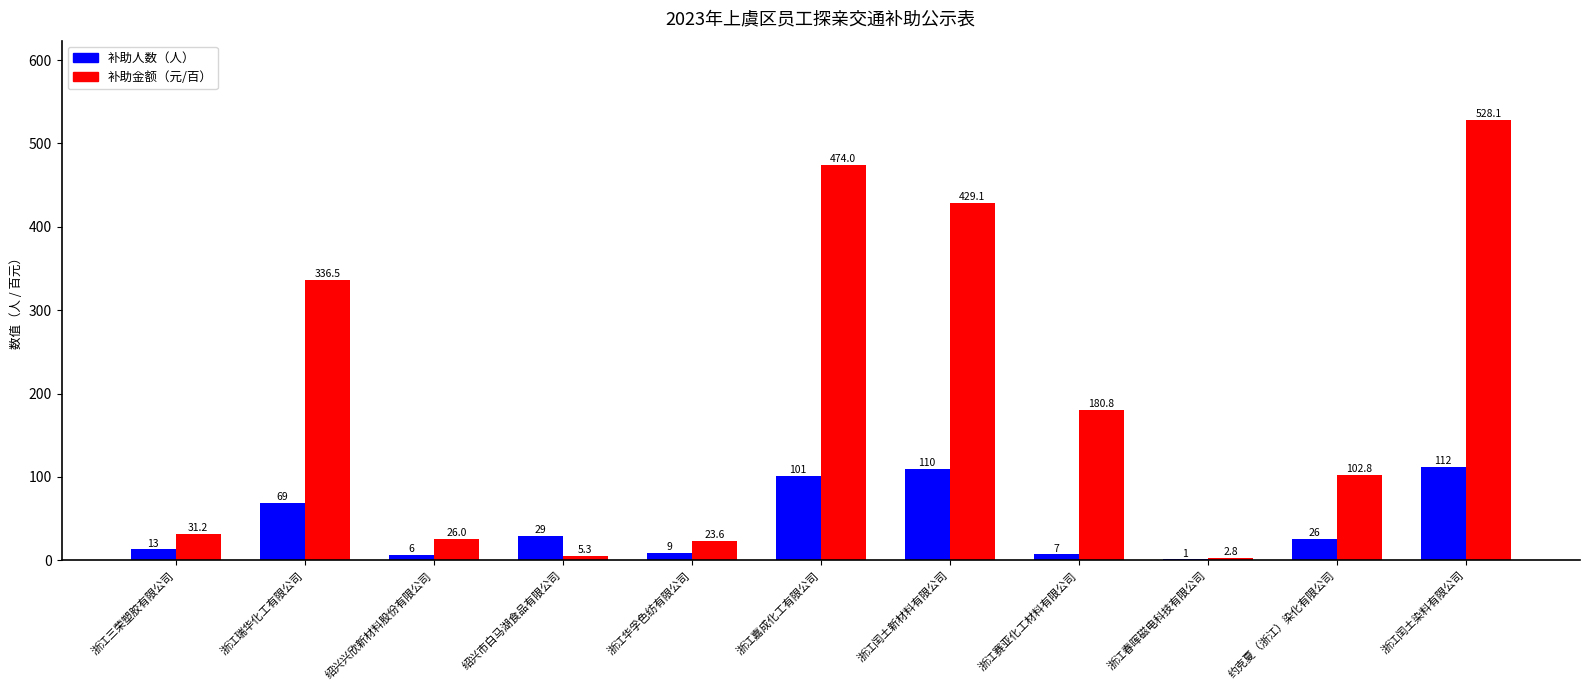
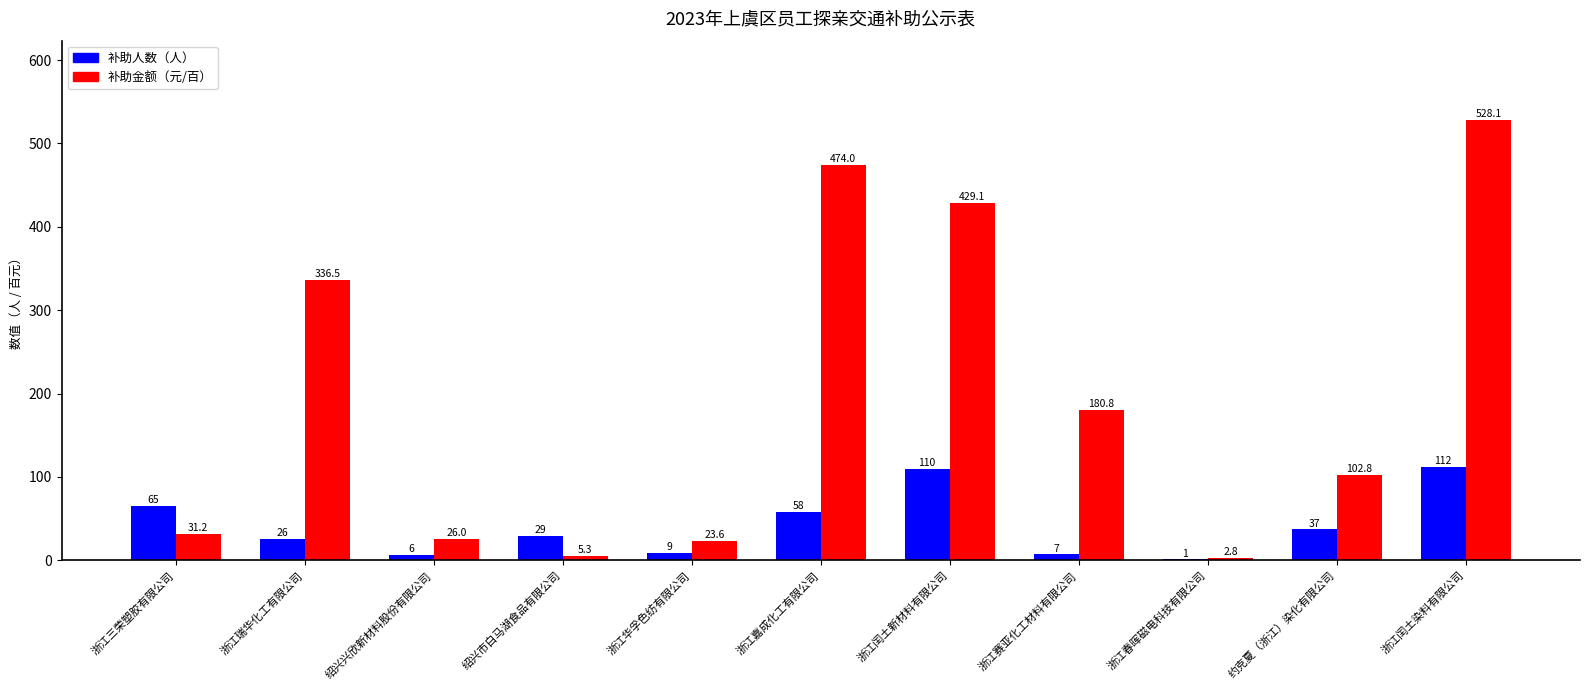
  {
    "补助人数（人）": {
-     "浙江三荣塑胶有限公司": 13,
-     "浙江瑞华化工有限公司": 69,
+     "浙江三荣塑胶有限公司": 65,
+     "浙江瑞华化工有限公司": 26,
      "绍兴兴欣新材料股份有限公司": 6,
      "绍兴市白马湖食品有限公司": 29,
      "浙江华孚色纺有限公司": 9,
-     "浙江嘉成化工有限公司": 101,
+     "浙江嘉成化工有限公司": 58,
      "浙江闰土新材料有限公司": 110,
      "浙江赛亚化工材料有限公司": 7,
      "浙江春晖磁电科技有限公司": 1,
-     "约克夏（浙江）染化有限公司": 26,
+     "约克夏（浙江）染化有限公司": 37,
      "浙江闰土染料有限公司": 112
    }
  }
